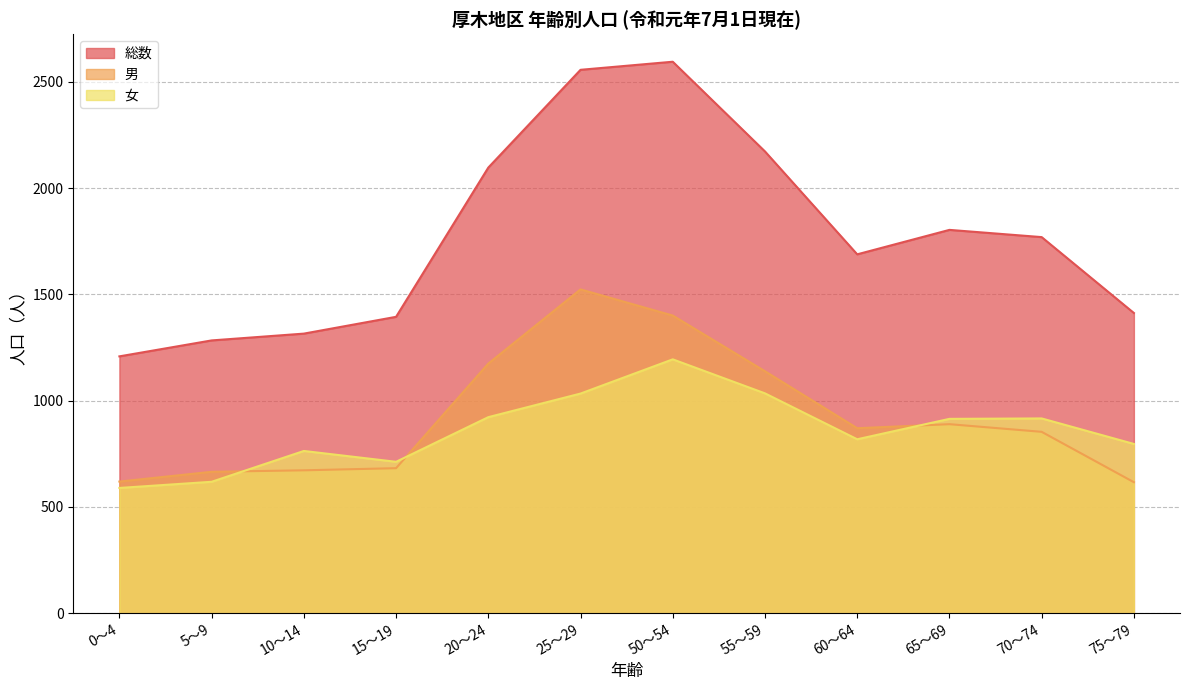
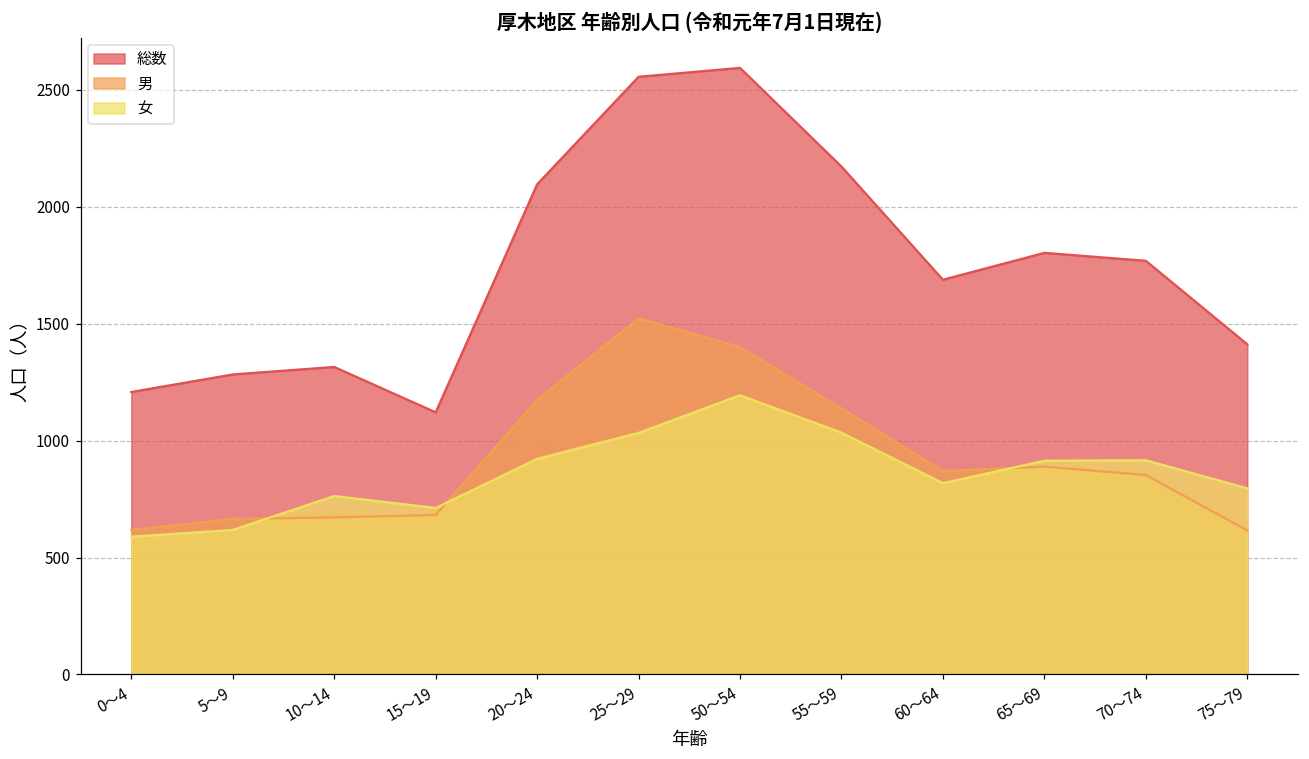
  {
    "総数": {
      "0～4": 1210,
      "5～9": 1280,
      "10～14": 1320,
-     "15～19": 1390,
+     "15～19": 1120,
      "20～24": 2100,
      "25～29": 2560,
      "50～54": 2590,
      "55～59": 2170,
      "60～64": 1690,
      "65～69": 1800,
      "70～74": 1770,
      "75～79": 1410
    },
    "男": {
      "0～4": 620,
      "5～9": 670,
      "10～14": 670,
      "15～19": 680,
      "20～24": 1170,
      "25～29": 1520,
      "50～54": 1400,
      "55～59": 1140,
      "60～64": 870,
      "65～69": 890,
      "70～74": 850,
      "75～79": 620
    },
    "女": {
      "0～4": 590,
      "5～9": 620,
      "10～14": 760,
      "15～19": 710,
      "20～24": 920,
      "25～29": 1030,
      "50～54": 1190,
      "55～59": 1030,
      "60～64": 820,
      "65～69": 910,
      "70～74": 920,
      "75～79": 800
    }
  }
